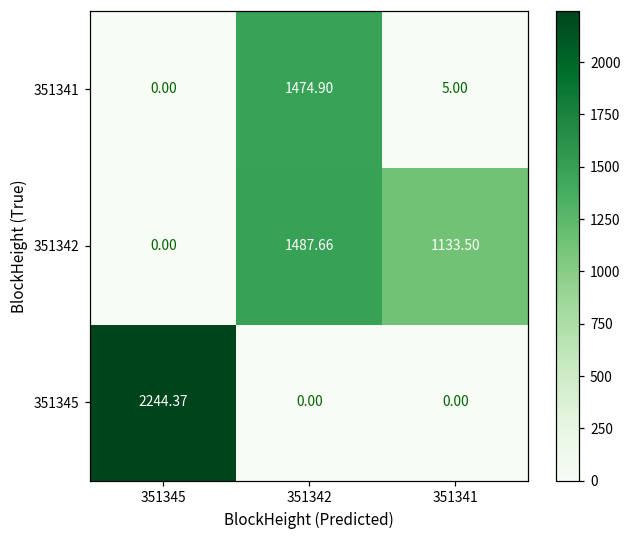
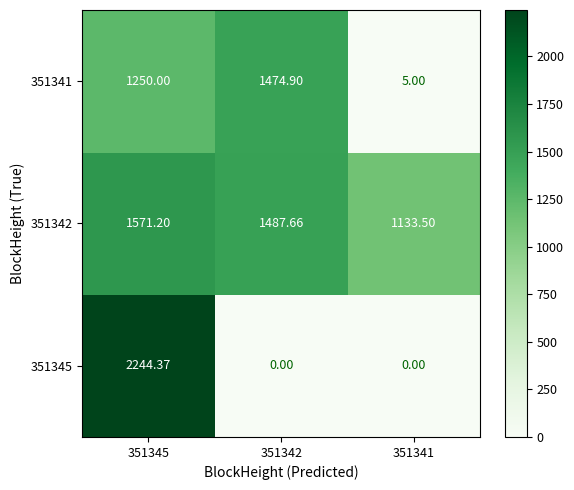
  {
    "351341": {
-     "351345": 0.00,
+     "351345": 1250.00,
      "351342": 1474.90,
      "351341": 5.00
    },
    "351342": {
-     "351345": 0.00,
+     "351345": 1571.20,
      "351342": 1487.66,
      "351341": 1133.50
    },
    "351345": {
      "351345": 2244.37,
      "351342": 0.00,
      "351341": 0.00
    }
  }
